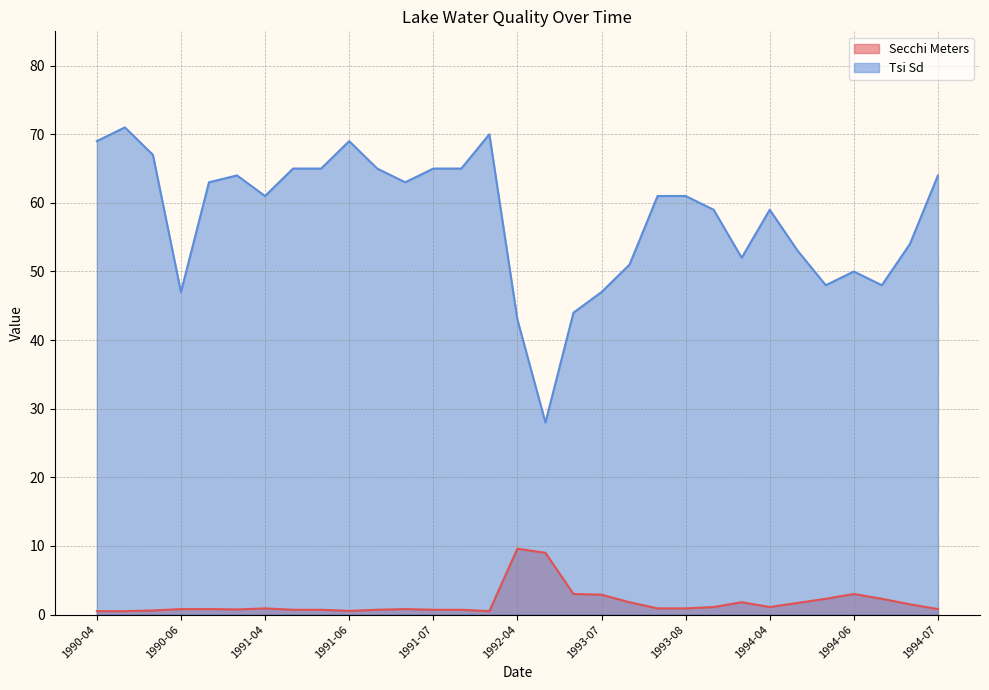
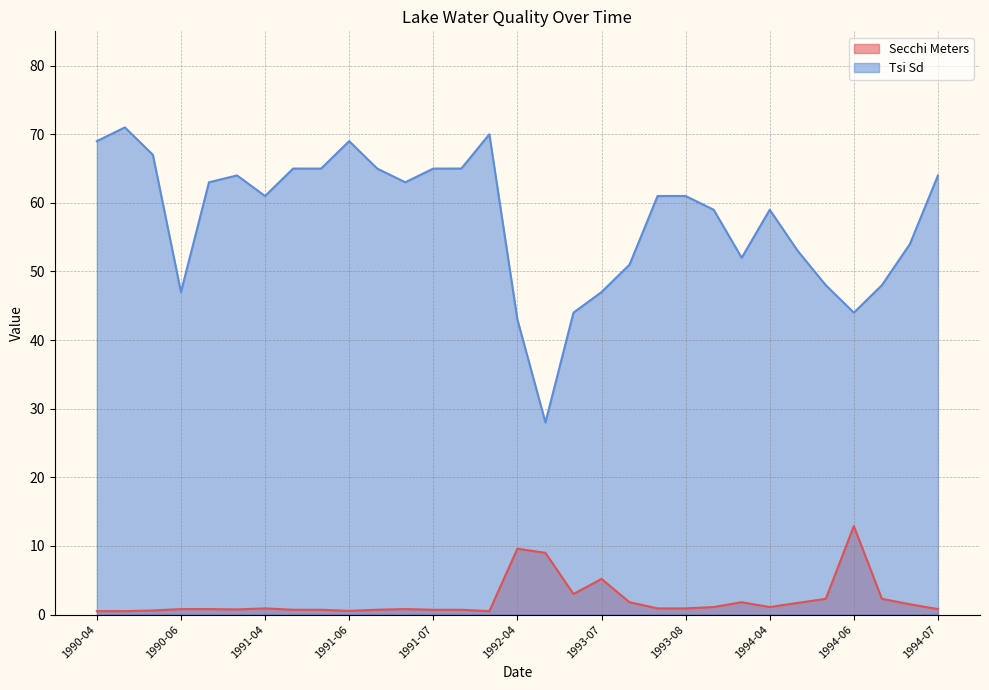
  {
    "Secchi Meters": {
      "1990-04": 1,
      "1990-06": 1,
      "1992-04": 10,
-     "1993-07": 3,
-     "1994-06": 3
+     "1993-07": 5,
+     "1994-06": 13
    },
    "Tsi Sd": {
      "1990-04": 69,
      "1990-06": 47,
      "1992-04": 43,
      "1993-07": 47,
-     "1994-06": 50
+     "1994-06": 44
    }
  }
